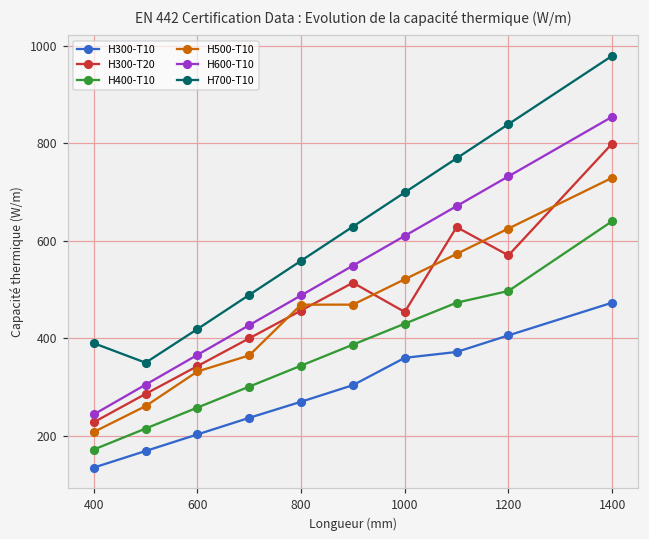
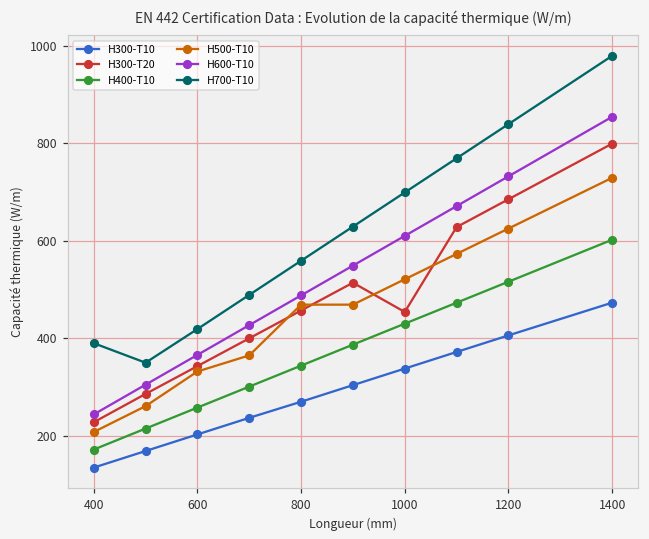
  {
    "H300-T10": {
      "400": 140,
      "600": 200,
      "800": 270,
-     "1000": 360,
+     "1000": 340,
      "1200": 410,
      "1400": 470
    },
    "H300-T20": {
      "400": 230,
      "600": 340,
      "800": 460,
      "1000": 450,
-     "1200": 570,
+     "1200": 690,
      "1400": 800
    },
    "H400-T10": {
      "400": 170,
      "600": 260,
      "800": 340,
      "1000": 430,
-     "1200": 500,
-     "1400": 640
+     "1200": 520,
+     "1400": 600
    },
    "H500-T10": {
      "400": 210,
      "600": 330,
      "800": 470,
      "1000": 520,
      "1200": 630,
      "1400": 730
    },
    "H600-T10": {
      "400": 240,
      "600": 370,
      "800": 490,
      "1000": 610,
      "1200": 730,
      "1400": 850
    },
    "H700-T10": {
      "400": 390,
      "600": 420,
      "800": 560,
      "1000": 700,
      "1200": 840,
      "1400": 980
    }
  }
